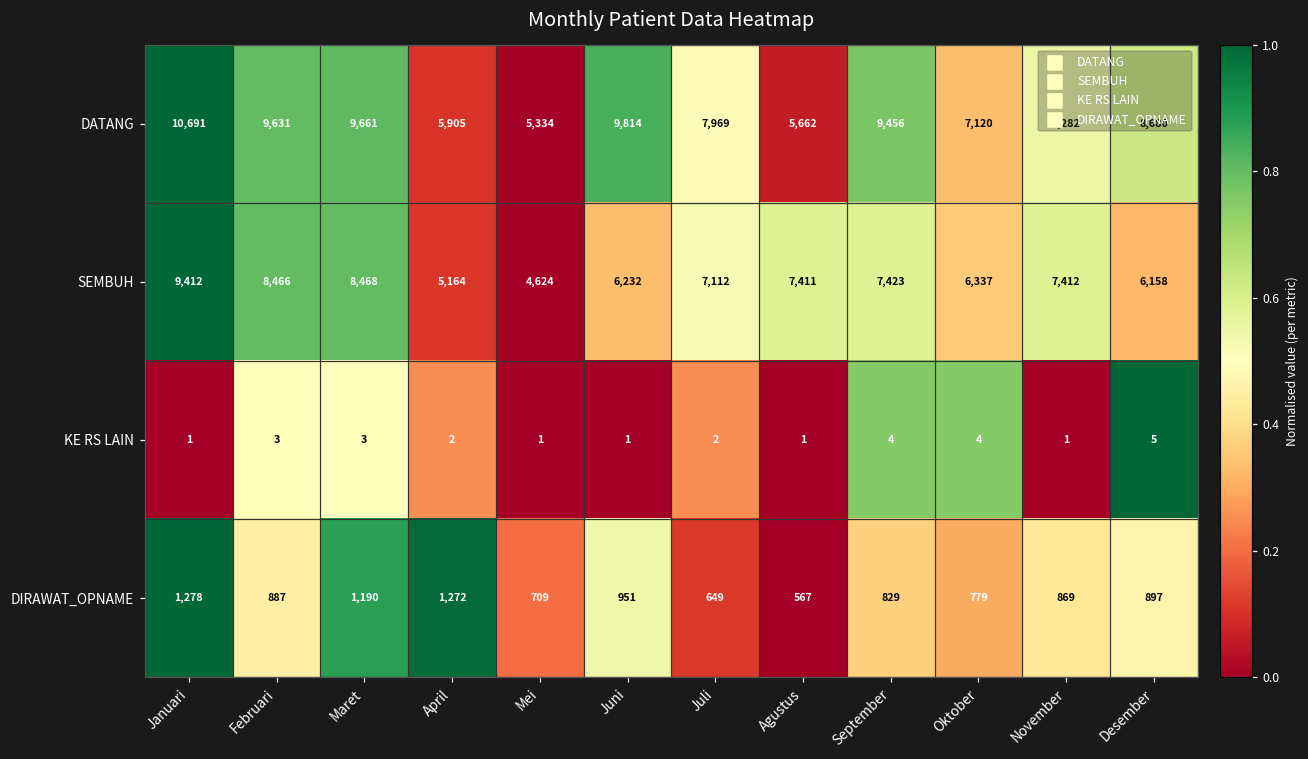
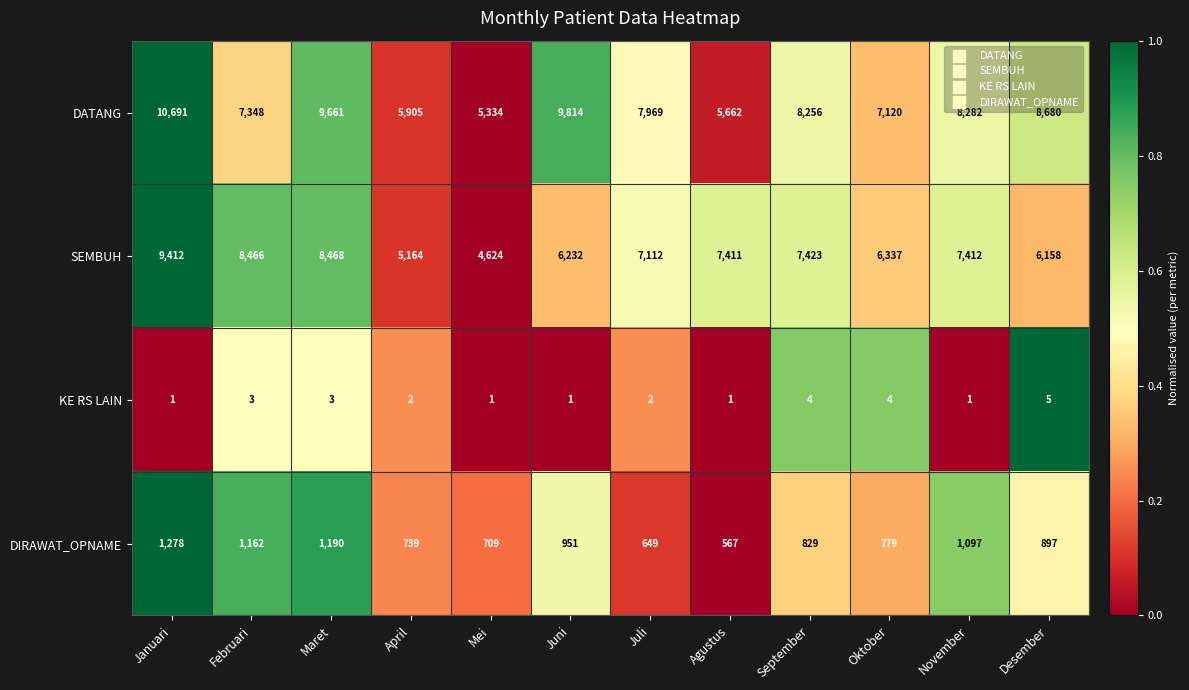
  {
    "DATANG": {
      "Januari": "10,691",
-     "Februari": "9,631",
+     "Februari": "7,348",
      "Maret": "9,661",
      "April": "5,905",
      "Mei": "5,334",
      "Juni": "9,814",
      "Juli": "7,969",
      "Agustus": "5,662",
-     "September": "9,456",
+     "September": "8,256",
      "Oktober": "7,120"
    },
    "SEMBUH": {
      "Januari": "9,412",
      "Februari": "8,466",
      "Maret": "8,468",
      "April": "5,164",
      "Mei": "4,624",
      "Juni": "6,232",
      "Juli": "7,112",
      "Agustus": "7,411",
      "September": "7,423",
      "Oktober": "6,337",
      "November": "7,412",
      "Desember": "6,158"
    },
    "KE RS LAIN": {
      "Januari": "1",
      "Februari": "3",
      "Maret": "3",
      "April": "2",
      "Mei": "1",
      "Juni": "1",
      "Juli": "2",
      "Agustus": "1",
      "September": "4",
      "Oktober": "4",
      "November": "1",
      "Desember": "5"
    },
    "DIRAWAT_OPNAME": {
      "Januari": "1,278",
-     "Februari": "887",
+     "Februari": "1,162",
      "Maret": "1,190",
-     "April": "1,272",
+     "April": "739",
      "Mei": "709",
      "Juni": "951",
      "Juli": "649",
      "Agustus": "567",
      "September": "829",
      "Oktober": "779",
-     "November": "869",
+     "November": "1,097",
      "Desember": "897"
    }
  }
